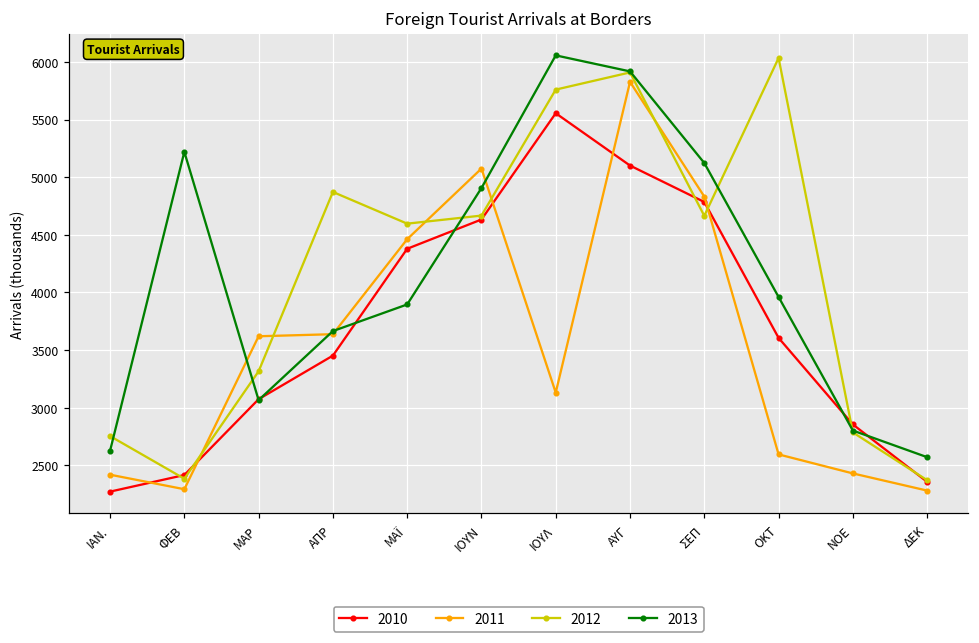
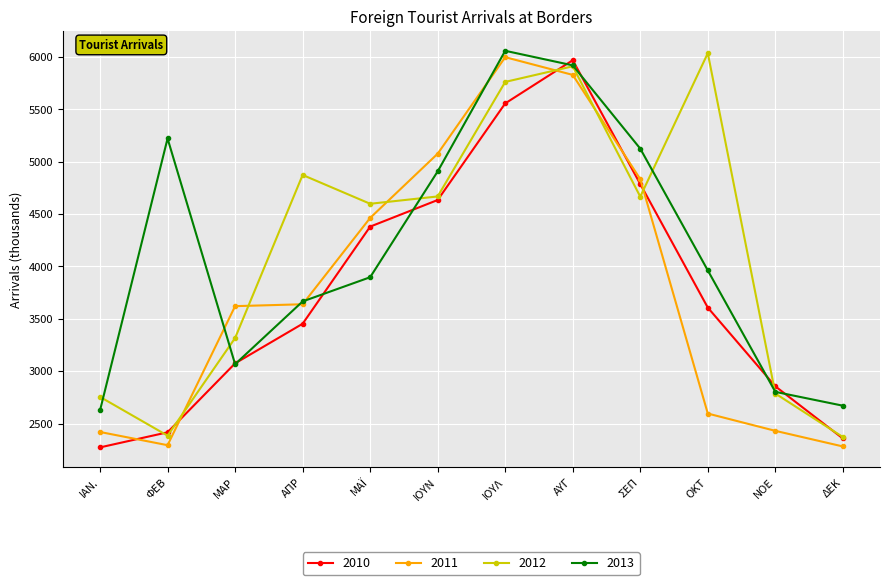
  {
    "2010": {
      "ΙΑΝ.": 2270,
      "ΦΕΒ": 2420,
      "ΑΠΡ": 3450,
      "ΜΑΪ": 4380,
      "ΙΟΥΝ": 4630,
      "ΙΟΥΛ": 5560,
-     "ΑΥΓ": 5100,
+     "ΑΥΓ": 5970,
      "ΣΕΠ": 4790,
      "ΟΚΤ": 3610,
      "ΝΟΕ": 2860
    },
    "2011": {
      "ΙΑΝ.": 2420,
      "ΦΕΒ": 2290,
      "ΜΑΡ": 3620,
      "ΑΠΡ": 3640,
      "ΜΑΪ": 4460,
      "ΙΟΥΝ": 5080,
-     "ΙΟΥΛ": 3130,
+     "ΙΟΥΛ": 6000,
      "ΑΥΓ": 5830,
      "ΣΕΠ": 4830,
      "ΟΚΤ": 2600,
      "ΝΟΕ": 2430,
      "ΔΕΚ": 2280
    },
    "2012": {
      "ΙΑΝ.": 2750,
      "ΦΕΒ": 2380,
      "ΜΑΡ": 3320,
      "ΑΠΡ": 4870,
      "ΜΑΪ": 4600,
      "ΙΟΥΝ": 4670,
      "ΙΟΥΛ": 5760,
      "ΣΕΠ": 4670,
      "ΟΚΤ": 6030
    },
    "2013": {
      "ΙΑΝ.": 2630,
      "ΦΕΒ": 5220,
      "ΑΠΡ": 3670,
      "ΜΑΪ": 3900,
      "ΙΟΥΝ": 4910,
      "ΙΟΥΛ": 6060,
      "ΣΕΠ": 5120,
      "ΟΚΤ": 3960,
-     "ΔΕΚ": 2570
+     "ΔΕΚ": 2670
    }
  }
